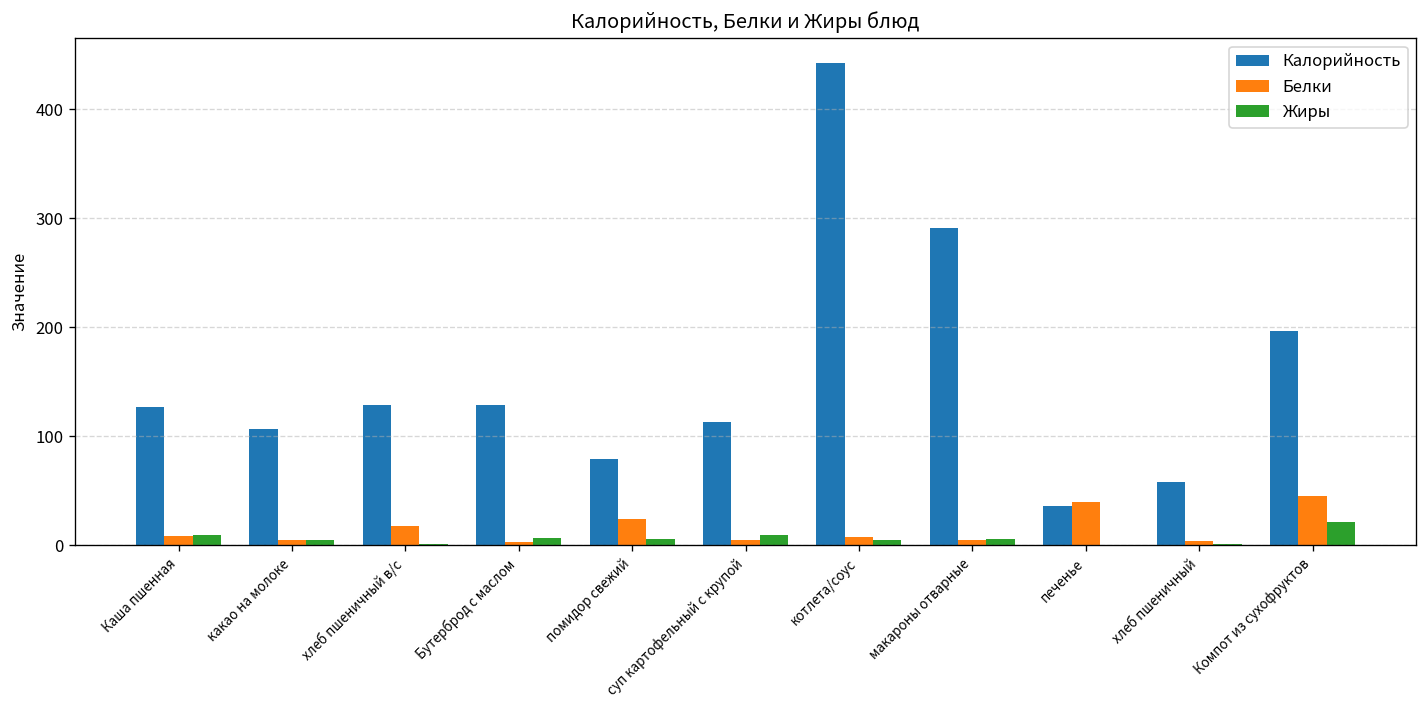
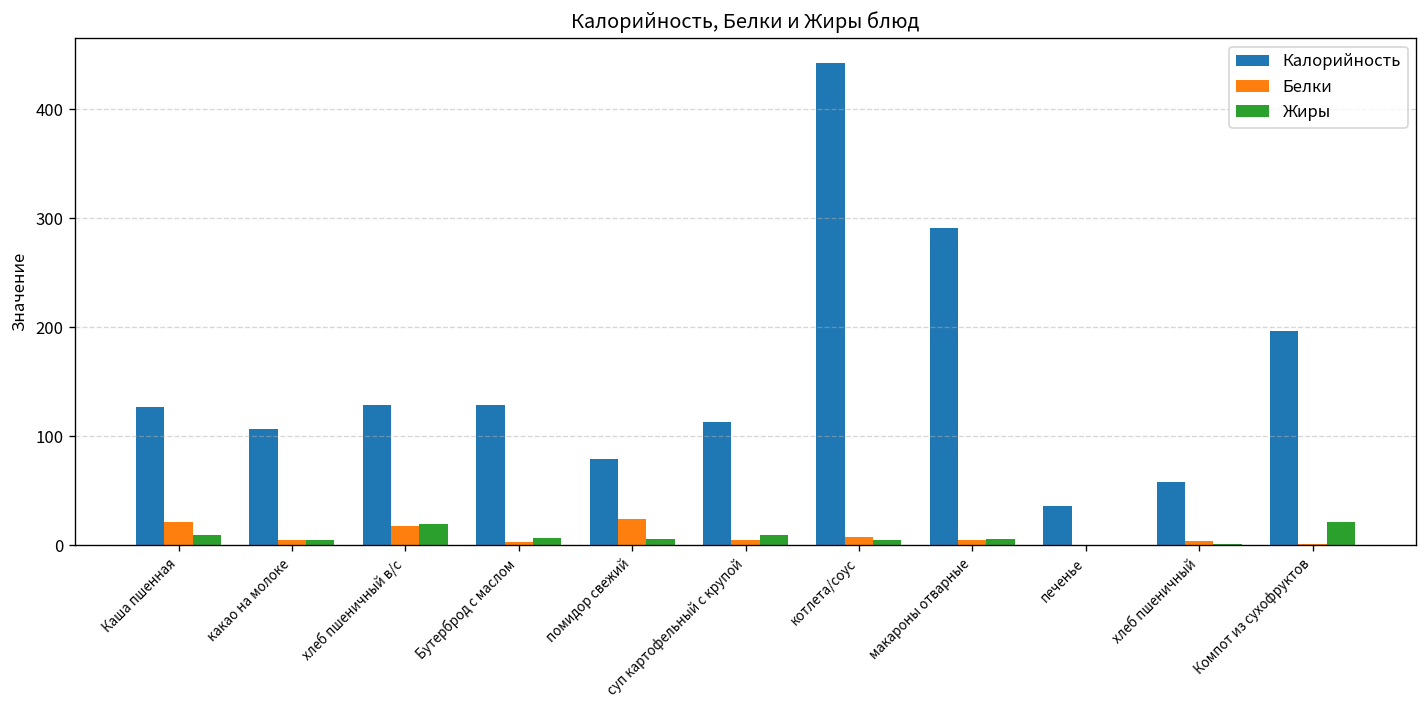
  {
    "Калорийность": {
      "Каша пшенная": 130,
      "какао на молоке": 110,
      "хлеб пшеничный в/с": 130,
      "Бутерброд с маслом": 130,
      "помидор свежий": 80,
      "суп картофельный с крупой": 110,
      "котлета/соус": 440,
      "макароны отварные": 290,
      "печенье": 40,
      "хлеб пшеничный": 60,
      "Компот из сухофруктов": 200
    },
    "Белки": {
-     "Каша пшенная": 10,
+     "Каша пшенная": 20,
      "какао на молоке": 0,
      "хлеб пшеничный в/с": 20,
      "Бутерброд с маслом": 0,
      "помидор свежий": 20,
      "суп картофельный с крупой": 10,
      "котлета/соус": 10,
      "макароны отварные": 10,
-     "печенье": 40,
+     "печенье": 0,
      "хлеб пшеничный": 0,
-     "Компот из сухофруктов": 50
+     "Компот из сухофруктов": 0
    },
    "Жиры": {
      "Каша пшенная": 10,
      "какао на молоке": 0,
-     "хлеб пшеничный в/с": 0,
+     "хлеб пшеничный в/с": 20,
      "Бутерброд с маслом": 10,
      "помидор свежий": 10,
      "суп картофельный с крупой": 10,
      "котлета/соус": 0,
      "макароны отварные": 10,
      "печенье": 0,
      "Компот из сухофруктов": 20
    }
  }
